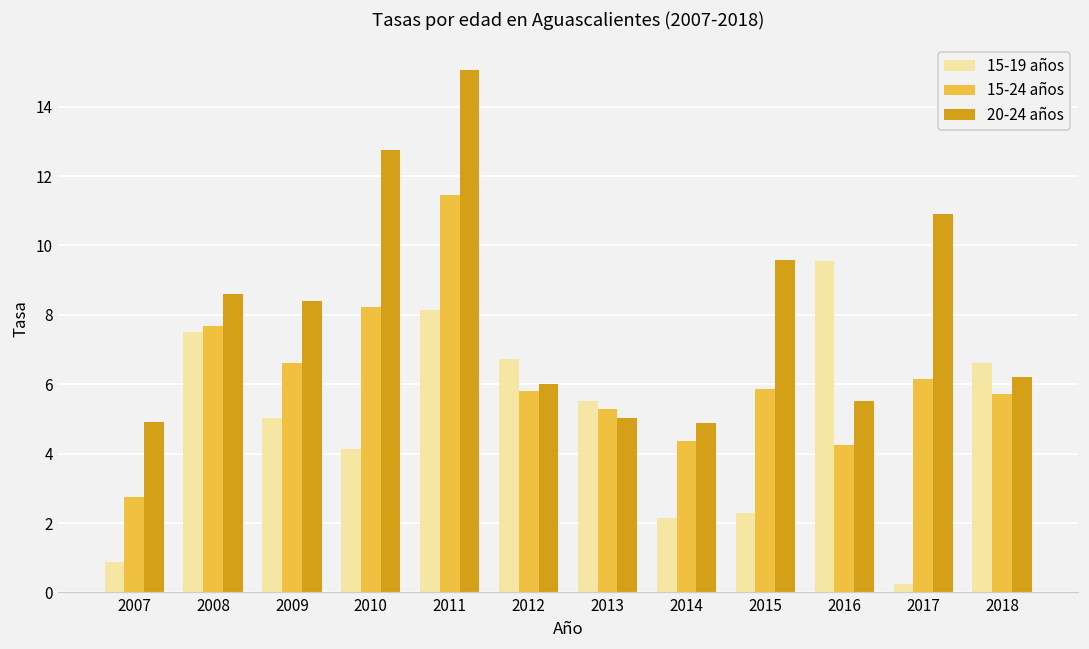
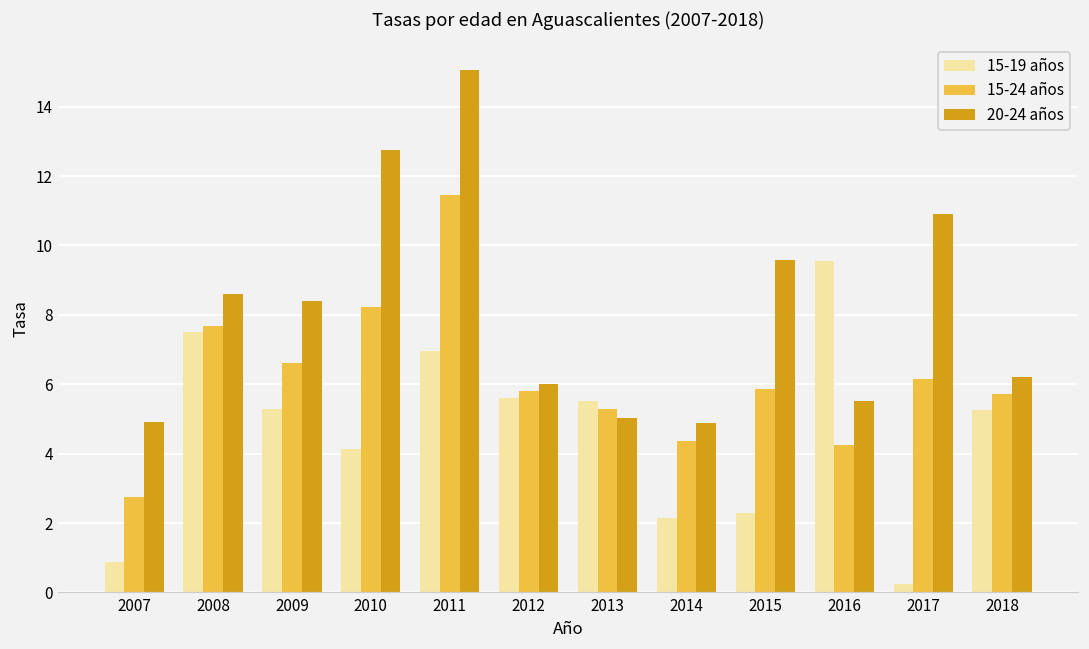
  {
    "15-19 años": {
      "2007": 0.9,
      "2008": 7.5,
-     "2009": 5.0,
+     "2009": 5.3,
      "2010": 4.1,
-     "2011": 8.1,
-     "2012": 6.7,
+     "2011": 7.0,
+     "2012": 5.6,
      "2013": 5.5,
      "2014": 2.2,
      "2015": 2.3,
      "2016": 9.5,
      "2017": 0.3,
-     "2018": 6.6
+     "2018": 5.3
    }
  }
